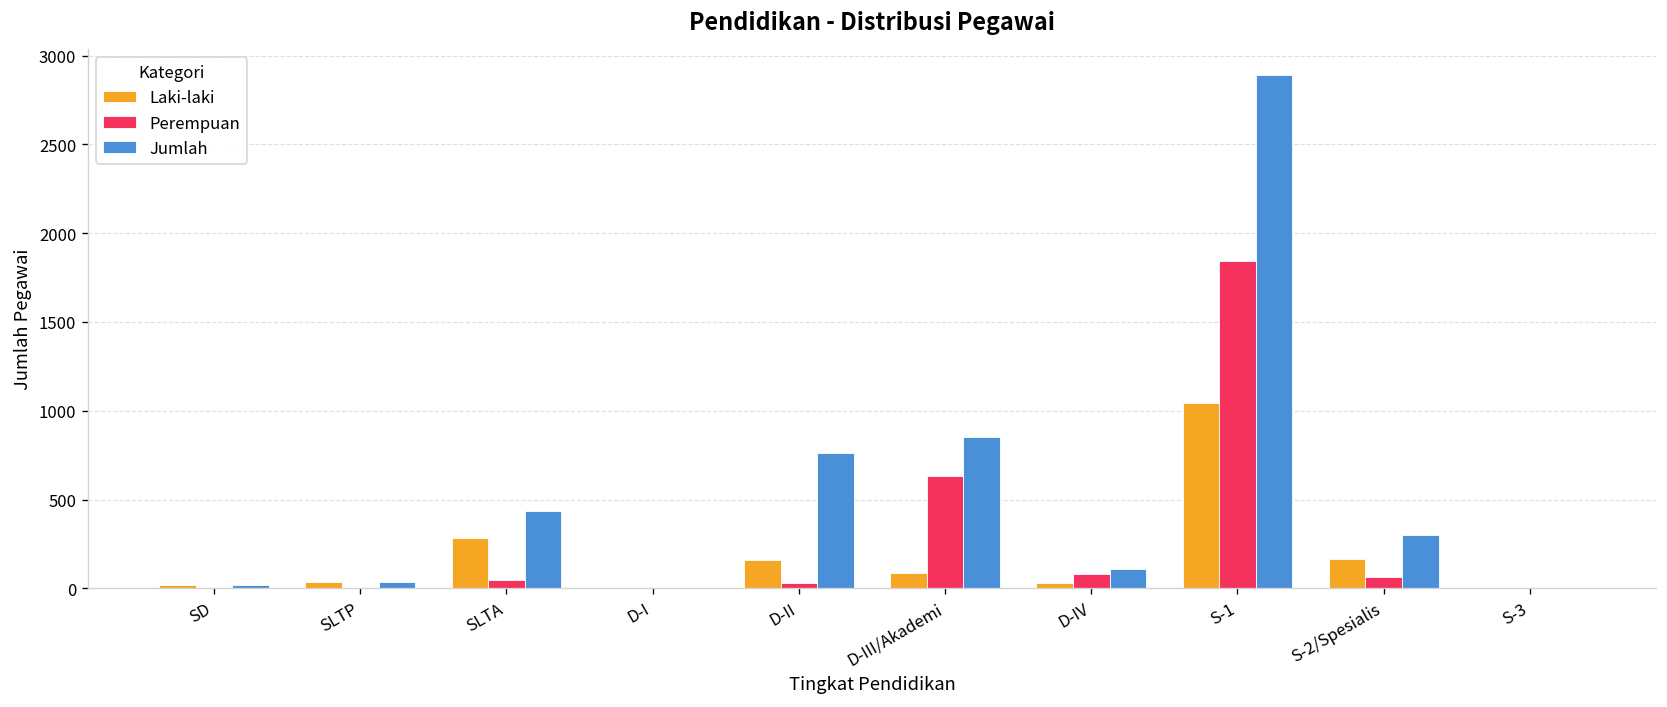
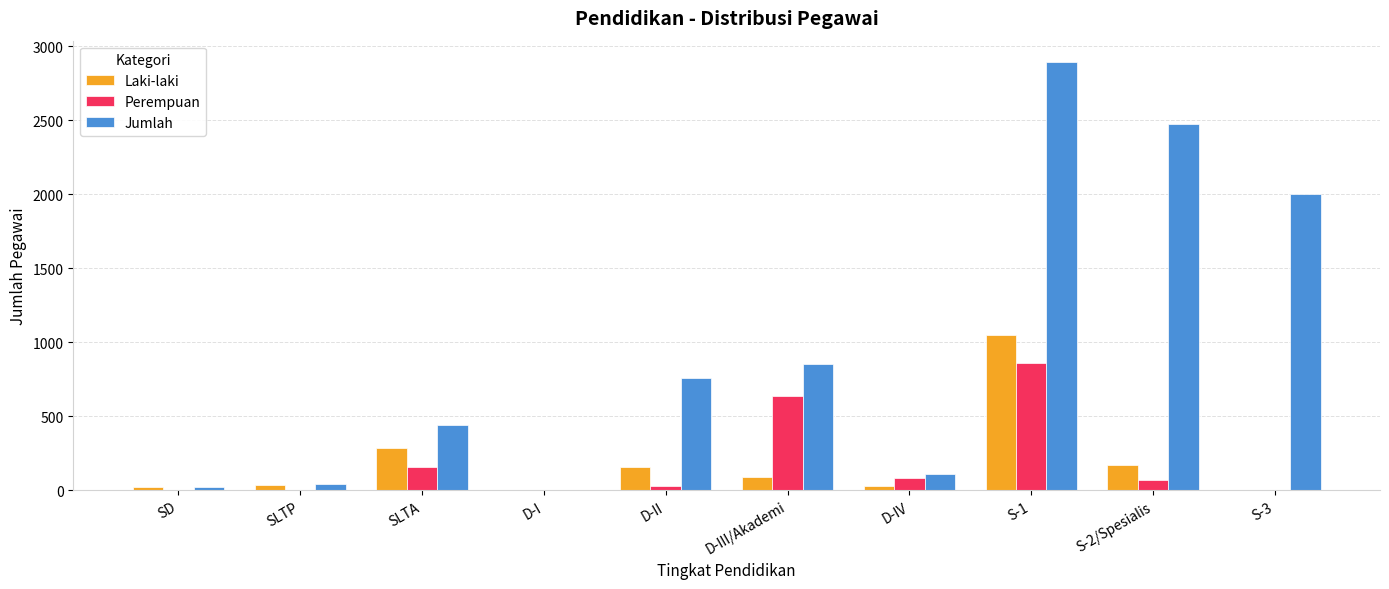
  {
    "Laki-laki": {
      "SD": 20,
      "SLTP": 40,
      "SLTA": 280,
      "D-I": 0,
      "D-II": 160,
      "D-III/Akademi": 90,
      "D-IV": 30,
      "S-1": 1050,
      "S-2/Spesialis": 170
    },
    "Perempuan": {
-     "SLTA": 50,
+     "SLTA": 160,
      "D-II": 30,
      "D-III/Akademi": 630,
      "D-IV": 80,
-     "S-1": 1850,
+     "S-1": 860,
      "S-2/Spesialis": 70,
      "S-3": 0
    },
    "Jumlah": {
      "SD": 20,
      "SLTP": 40,
      "SLTA": 440,
      "D-II": 760,
      "D-III/Akademi": 850,
      "D-IV": 110,
      "S-1": 2890,
-     "S-2/Spesialis": 300,
-     "S-3": 0
+     "S-2/Spesialis": 2470,
+     "S-3": 2000
    }
  }
